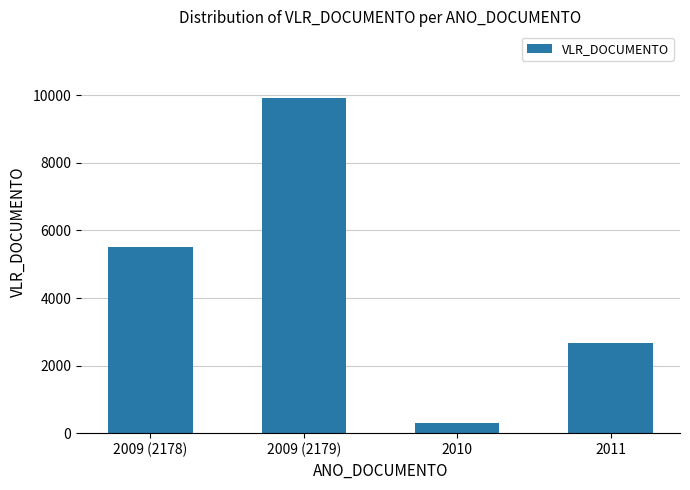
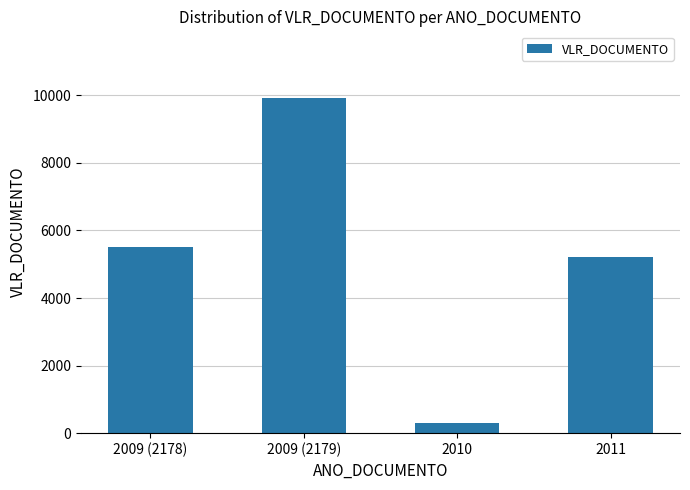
  {
    "2009 (2178)": 5500,
    "2009 (2179)": 9900,
    "2010": 300,
-   "2011": 2700
+   "2011": 5200
  }
